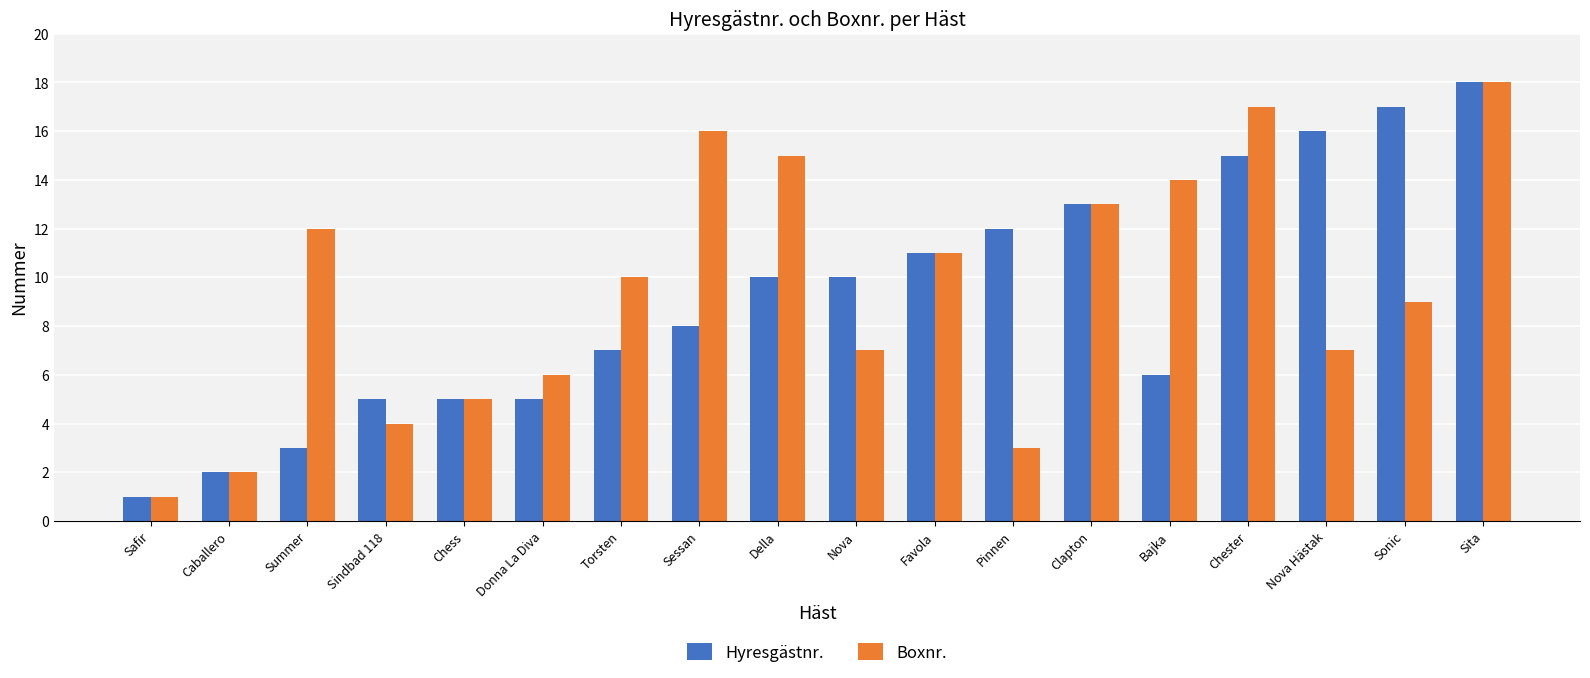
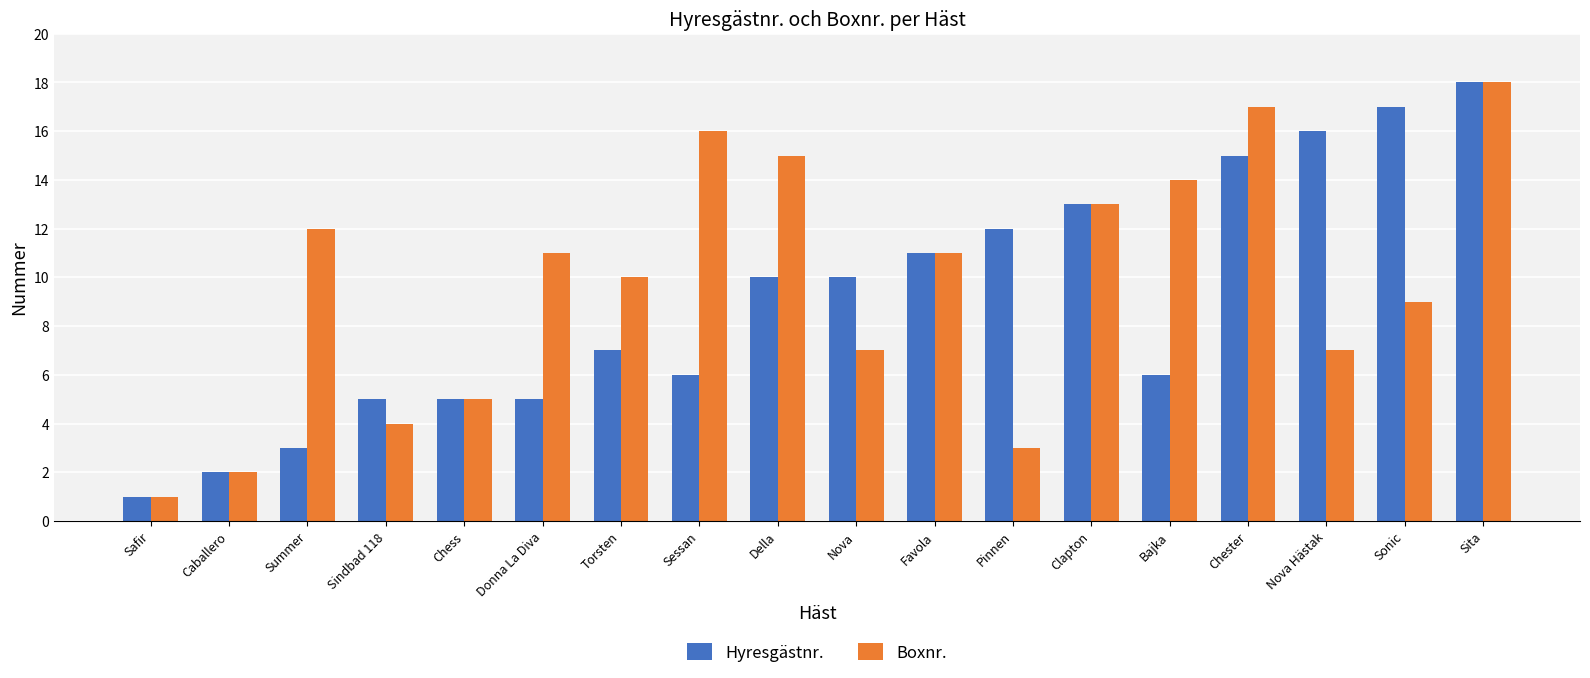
  {
    "Hyresgästnr.": {
      "Safir": 1,
      "Caballero": 2,
      "Summer": 3,
      "Sindbad 118": 5,
      "Chess": 5,
      "Donna La Diva": 5,
      "Torsten": 7,
-     "Sessan": 8,
+     "Sessan": 6,
      "Della": 10,
      "Nova": 10,
      "Favola": 11,
      "Pinnen": 12,
      "Clapton": 13,
      "Bajka": 6,
      "Chester": 15,
      "Nova Hästak": 16,
      "Sonic": 17,
      "Sita": 18
    },
    "Boxnr.": {
      "Safir": 1,
      "Caballero": 2,
      "Summer": 12,
      "Sindbad 118": 4,
      "Chess": 5,
-     "Donna La Diva": 6,
+     "Donna La Diva": 11,
      "Torsten": 10,
      "Sessan": 16,
      "Della": 15,
      "Nova": 7,
      "Favola": 11,
      "Pinnen": 3,
      "Clapton": 13,
      "Bajka": 14,
      "Chester": 17,
      "Nova Hästak": 7,
      "Sonic": 9,
      "Sita": 18
    }
  }
